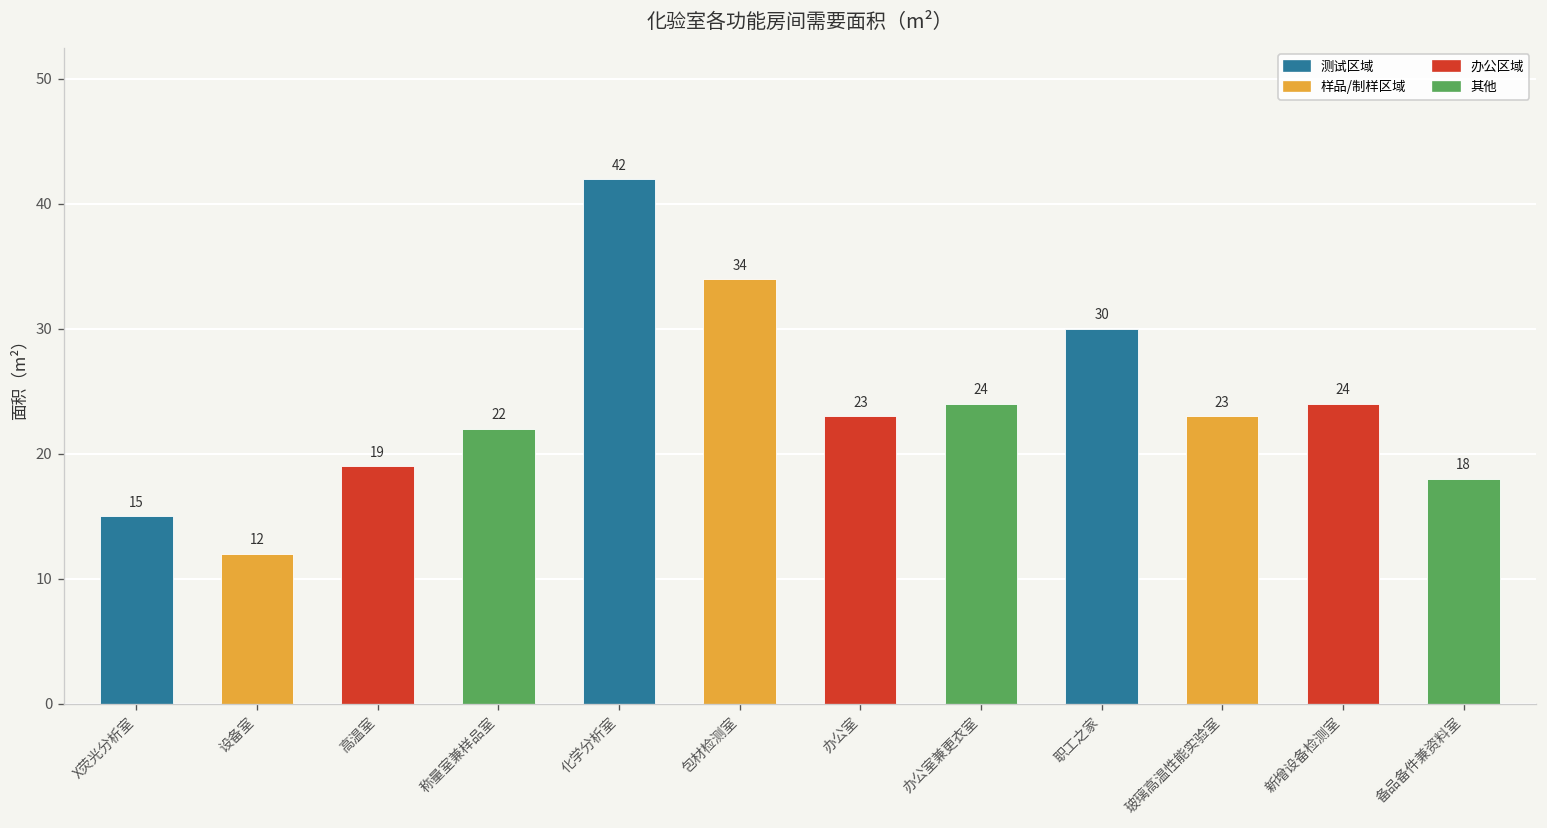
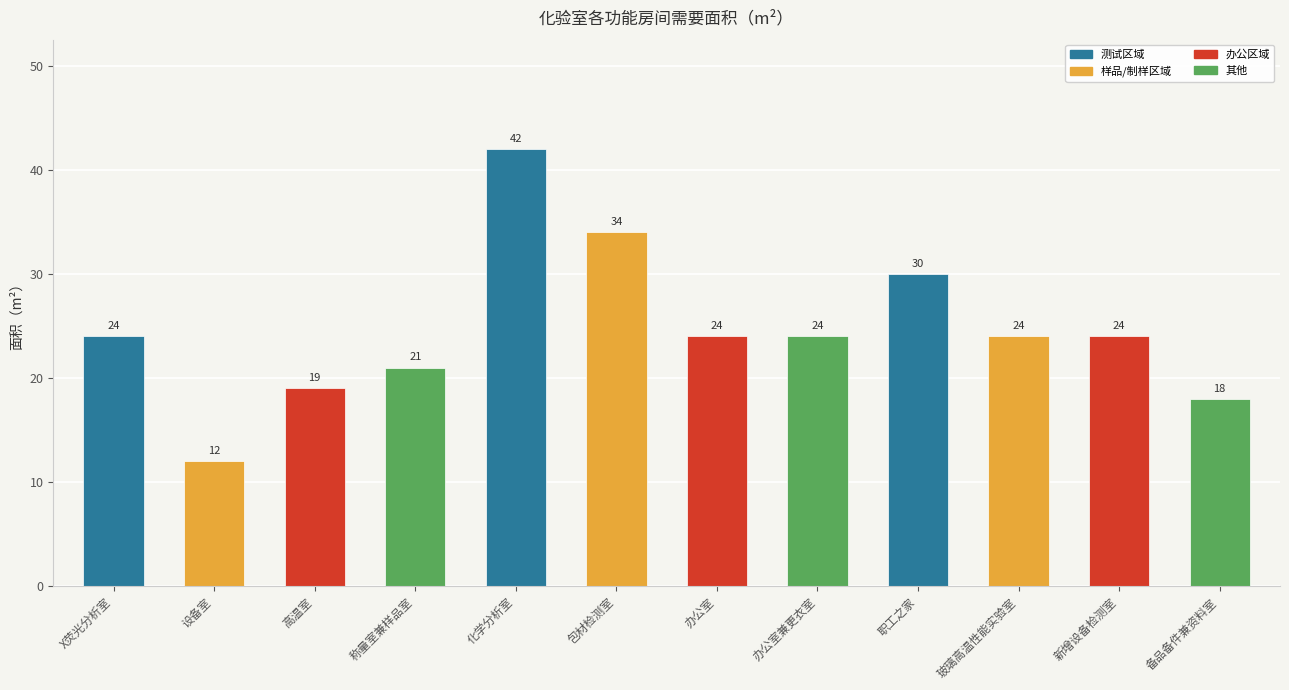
  {
-   "X荧光分析室": 15,
+   "X荧光分析室": 24,
    "设备室": 12,
    "高温室": 19,
-   "称量室兼样品室": 22,
+   "称量室兼样品室": 21,
    "化学分析室": 42,
    "包材检测室": 34,
-   "办公室": 23,
+   "办公室": 24,
    "办公室兼更衣室": 24,
    "职工之家": 30,
-   "玻璃高温性能实验室": 23,
+   "玻璃高温性能实验室": 24,
    "新增设备检测室": 24,
    "备品备件兼资料室": 18
  }
